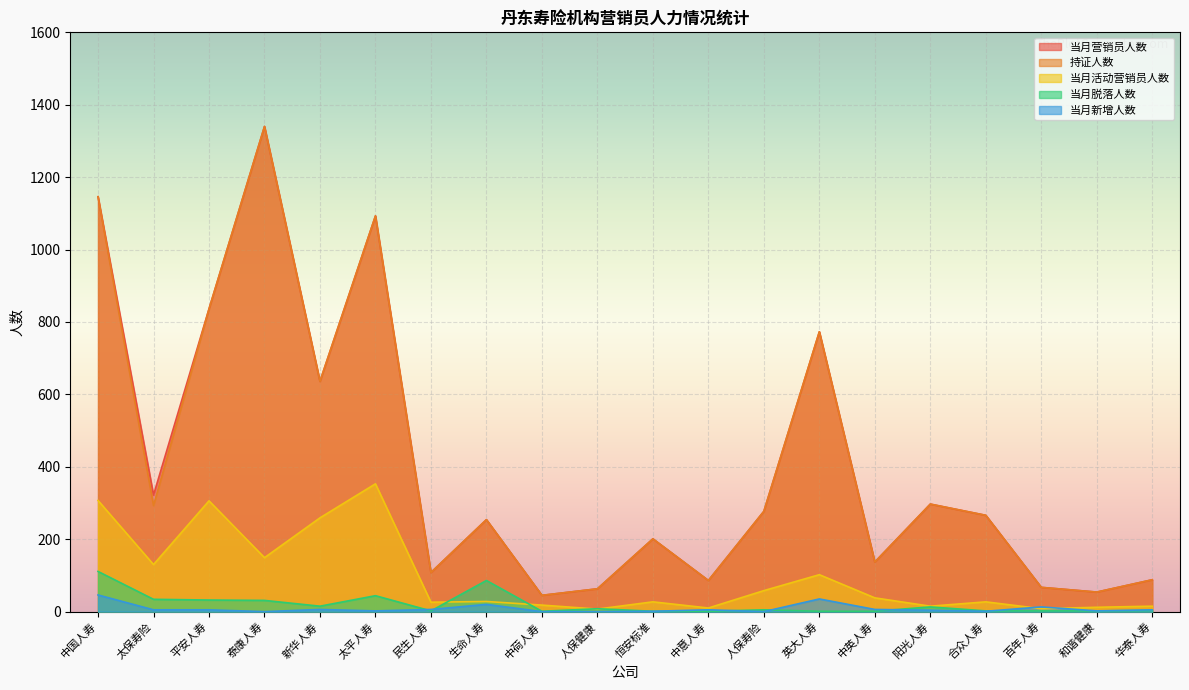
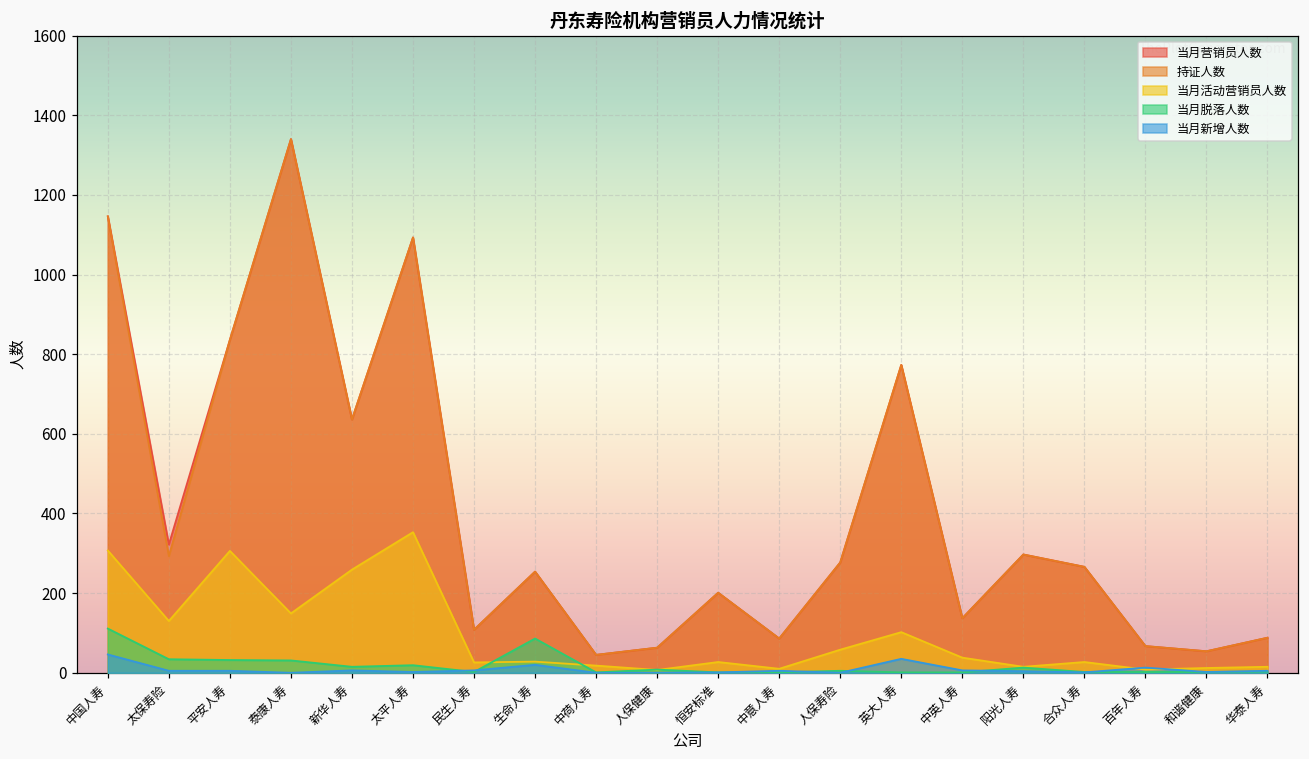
  {
    "当月活动营销员人数": {
      "中国人寿": 310,
      "太保寿险": 130,
      "平安人寿": 310,
      "泰康人寿": 150,
      "新华人寿": 260,
      "太平人寿": 350,
      "民生人寿": 30,
      "生命人寿": 30,
      "中荷人寿": 20,
      "恒安标准": 30,
      "人保寿险": 60,
      "英大人寿": 100,
      "中英人寿": 40,
      "合众人寿": 30,
      "和谐健康": 10,
      "华泰人寿": 20
    },
    "当月脱落人数": {
      "中国人寿": 110,
      "太保寿险": 30,
      "平安人寿": 30,
      "泰康人寿": 30,
      "新华人寿": 20,
-     "太平人寿": 40,
+     "太平人寿": 20,
      "生命人寿": 90,
      "英大人寿": 0
    },
    "当月新增人数": {
      "中国人寿": 50,
      "太保寿险": 10,
      "平安人寿": 10,
      "泰康人寿": 0,
      "新华人寿": 10,
      "太平人寿": 0,
      "生命人寿": 20,
      "英大人寿": 40,
      "阳光人寿": 0
    }
  }
